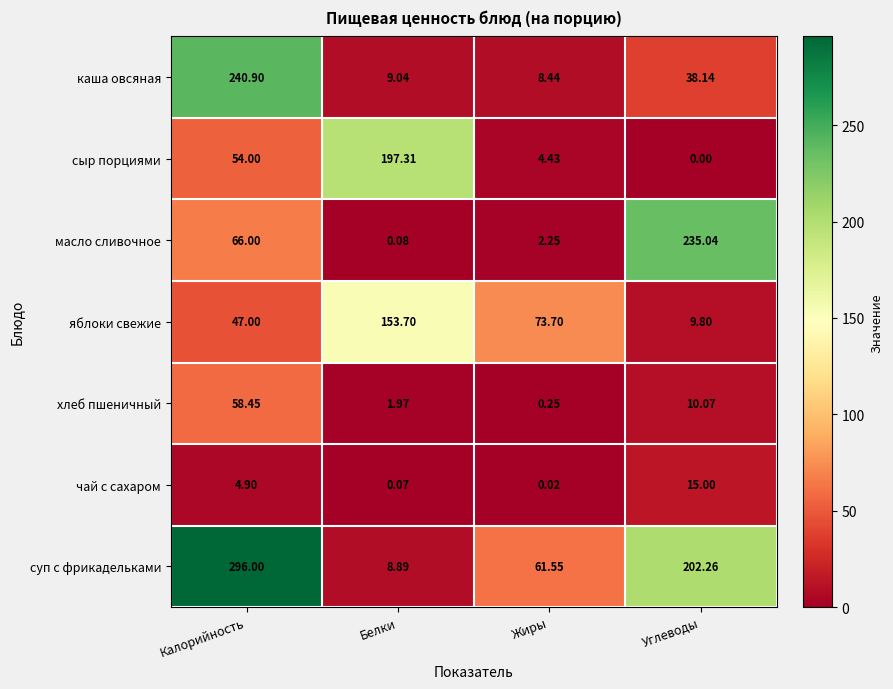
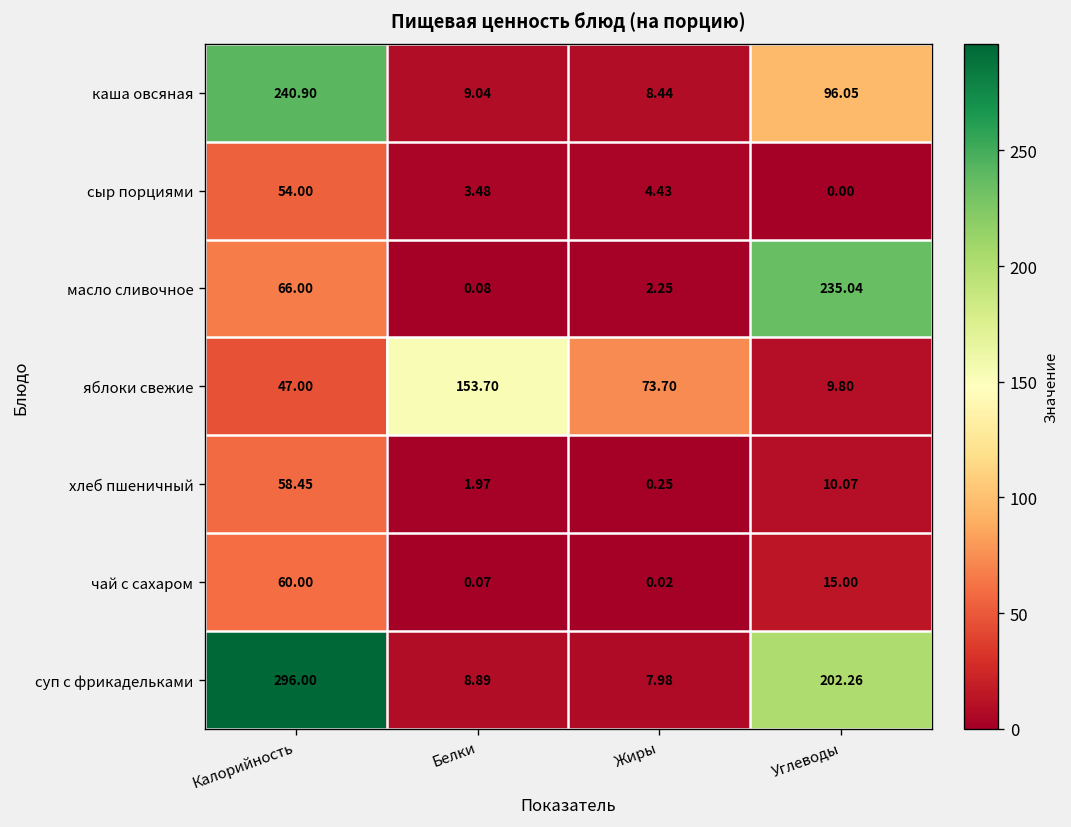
  {
    "каша овсяная": {
      "Калорийность": 240.90,
      "Белки": 9.04,
      "Жиры": 8.44,
-     "Углеводы": 38.14
+     "Углеводы": 96.05
    },
    "сыр порциями": {
      "Калорийность": 54.00,
-     "Белки": 197.31,
+     "Белки": 3.48,
      "Жиры": 4.43,
      "Углеводы": 0.00
    },
    "масло сливочное": {
      "Калорийность": 66.00,
      "Белки": 0.08,
      "Жиры": 2.25,
      "Углеводы": 235.04
    },
    "яблоки свежие": {
      "Калорийность": 47.00,
      "Белки": 153.70,
      "Жиры": 73.70,
      "Углеводы": 9.80
    },
    "хлеб пшеничный": {
      "Калорийность": 58.45,
      "Белки": 1.97,
      "Жиры": 0.25,
      "Углеводы": 10.07
    },
    "чай с сахаром": {
-     "Калорийность": 4.90,
+     "Калорийность": 60.00,
      "Белки": 0.07,
      "Жиры": 0.02,
      "Углеводы": 15.00
    },
    "суп с фрикадельками": {
      "Калорийность": 296.00,
      "Белки": 8.89,
-     "Жиры": 61.55,
+     "Жиры": 7.98,
      "Углеводы": 202.26
    }
  }
